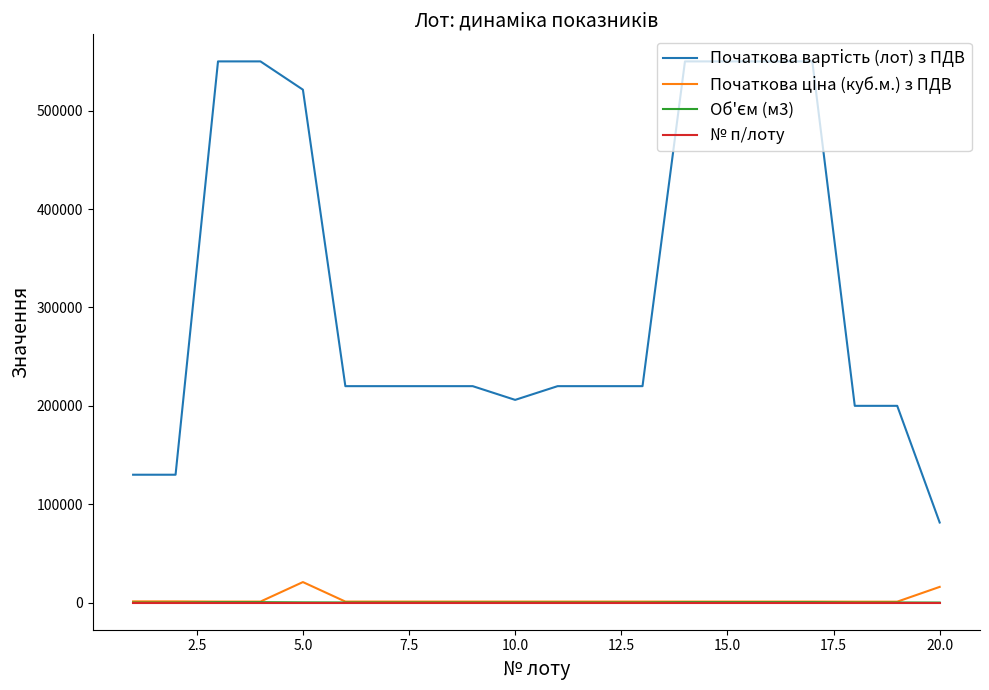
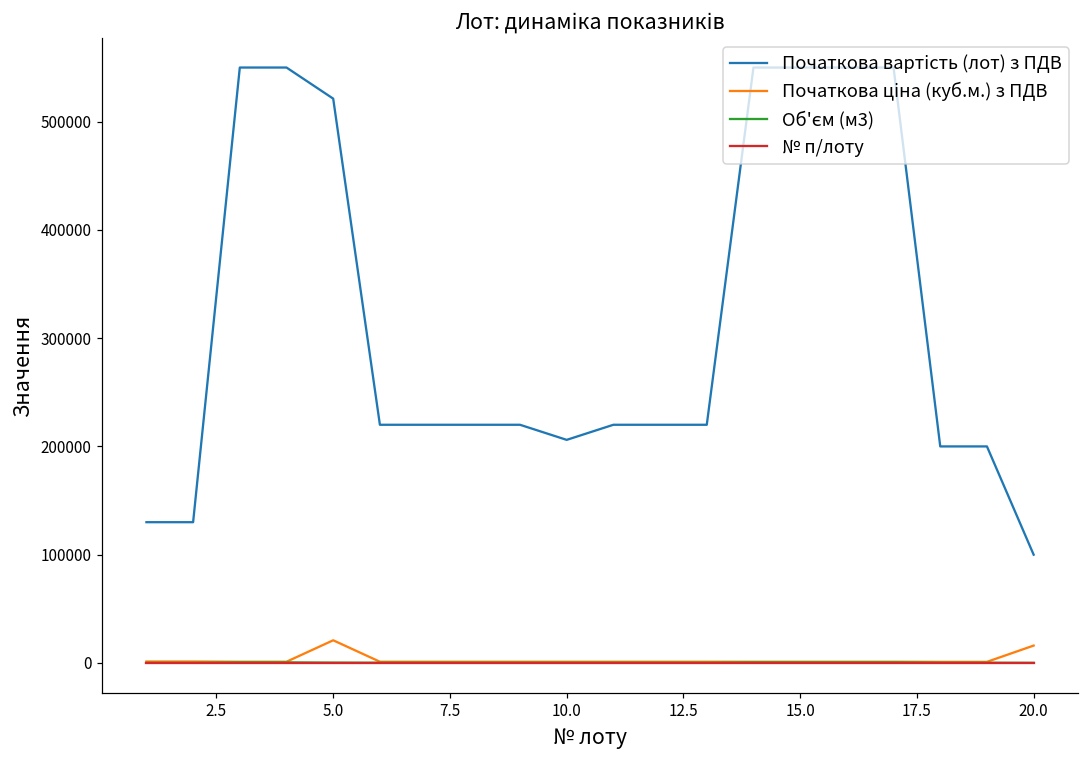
  {
    "Початкова вартість (лот) з ПДВ": {
      "5.0": 520000,
      "10.0": 210000,
-     "20.0": 80000
+     "20.0": 100000
    },
    "Початкова ціна (куб.м.) з ПДВ": {
      "5.0": 20000,
      "20.0": 20000
    }
  }
